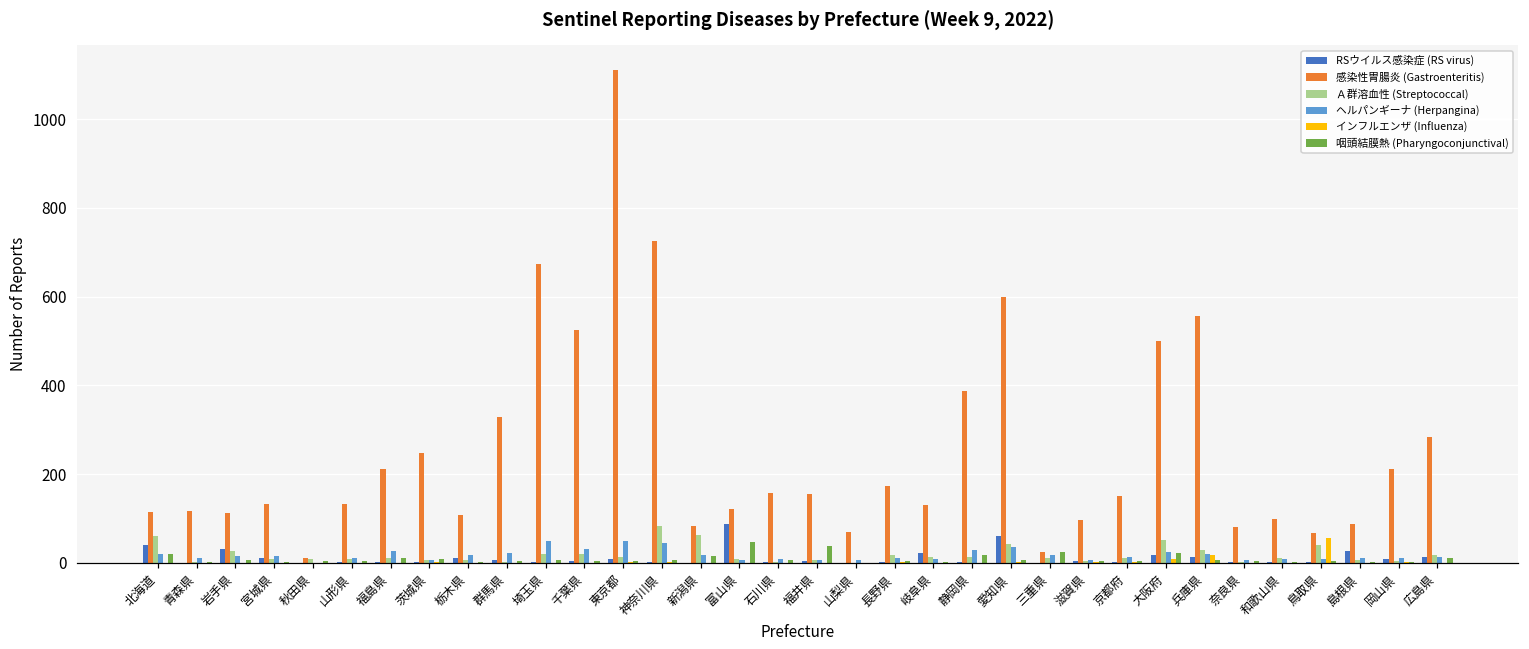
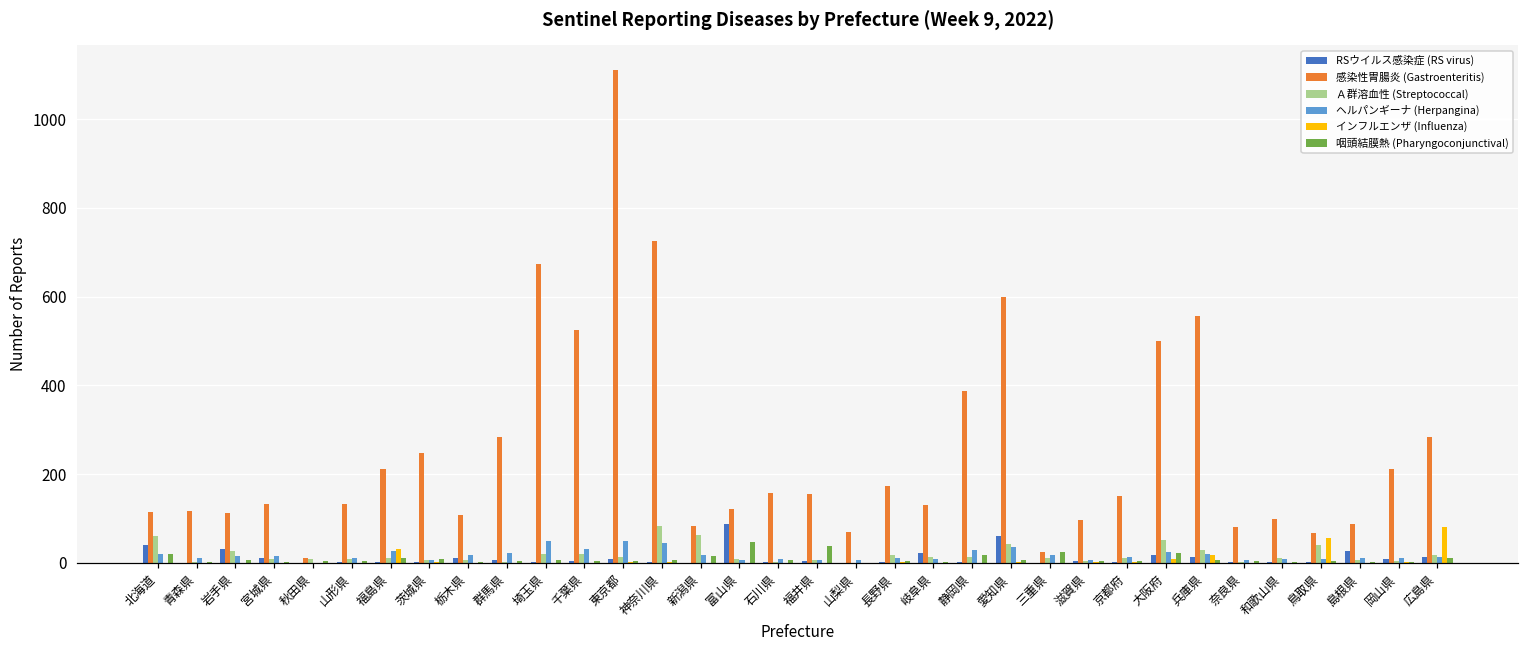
  {
    "感染性胃腸炎 (Gastroenteritis)": {
      "北海道": 110,
      "青森県": 120,
      "岩手県": 110,
      "宮城県": 130,
      "秋田県": 10,
      "山形県": 130,
      "福島県": 210,
      "茨城県": 250,
      "栃木県": 110,
-     "群馬県": 330,
+     "群馬県": 280,
      "埼玉県": 670,
      "千葉県": 530,
      "東京都": 1110,
      "神奈川県": 730,
      "新潟県": 80,
      "富山県": 120,
      "石川県": 160,
      "福井県": 160,
      "山梨県": 70,
      "長野県": 170,
      "岐阜県": 130,
      "静岡県": 390,
      "愛知県": 600,
      "三重県": 20,
      "滋賀県": 100,
      "京都府": 150,
      "大阪府": 500,
      "兵庫県": 560,
      "奈良県": 80,
      "和歌山県": 100,
      "鳥取県": 70,
      "島根県": 90,
      "岡山県": 210,
      "広島県": 280
    },
    "Ａ群溶血性 (Streptococcal)": {
      "北海道": 60,
      "岩手県": 30,
      "宮城県": 10,
      "秋田県": 10,
      "山形県": 10,
      "福島県": 10,
      "埼玉県": 20,
      "千葉県": 20,
      "東京都": 10,
      "神奈川県": 80,
      "新潟県": 60,
      "富山県": 10,
      "福井県": 10,
      "山梨県": 0,
      "長野県": 20,
      "岐阜県": 10,
      "静岡県": 10,
      "愛知県": 40,
      "三重県": 10,
      "京都府": 10,
      "大阪府": 50,
      "兵庫県": 30,
      "和歌山県": 10,
      "鳥取県": 40,
      "広島県": 20
    },
    "インフルエンザ (Influenza)": {
      "北海道": 0,
      "青森県": 0,
      "岩手県": 0,
      "宮城県": 0,
      "秋田県": 0,
      "山形県": 0,
-     "福島県": 0,
+     "福島県": 30,
      "栃木県": 0,
      "群馬県": 0,
      "埼玉県": 0,
      "千葉県": 0,
      "新潟県": 0,
      "富山県": 0,
      "石川県": 0,
      "福井県": 0,
      "山梨県": 0,
      "岐阜県": 0,
      "静岡県": 0,
      "三重県": 0,
      "大阪府": 10,
      "兵庫県": 20,
      "奈良県": 0,
      "和歌山県": 0,
      "鳥取県": 60,
      "島根県": 0,
-     "広島県": 0
+     "広島県": 80
    },
    "咽頭結膜熱 (Pharyngoconjunctival)": {
      "北海道": 20,
      "岩手県": 10,
      "福島県": 10,
      "茨城県": 10,
      "埼玉県": 10,
      "新潟県": 20,
      "富山県": 50,
      "福井県": 40,
      "山梨県": 0,
      "静岡県": 20,
      "三重県": 30,
      "大阪府": 20,
      "兵庫県": 10,
      "広島県": 10
    }
  }
